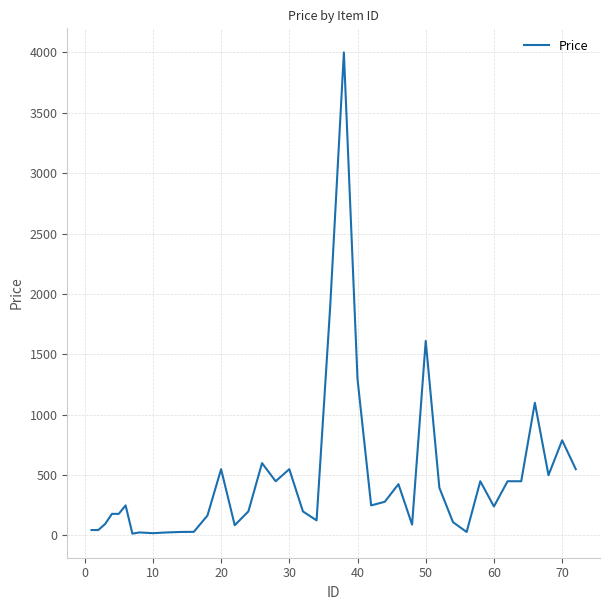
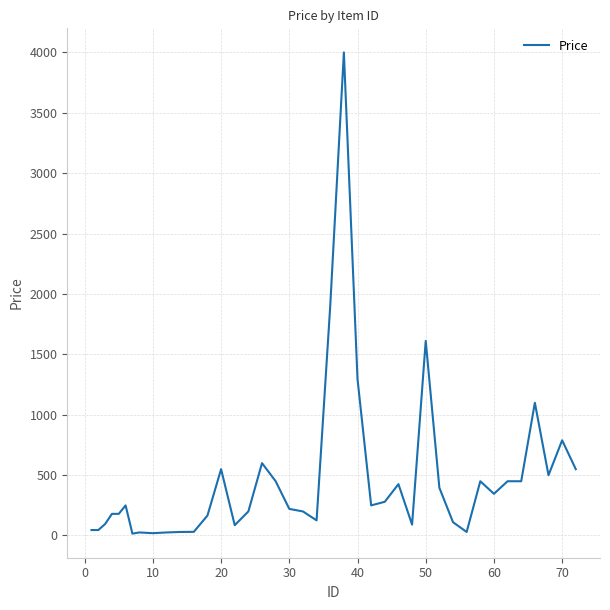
  {
    "10": 20,
    "20": 550,
-   "30": 550,
+   "30": 220,
    "40": 1300,
    "50": 1610,
-   "60": 240,
+   "60": 350,
    "70": 790
  }
